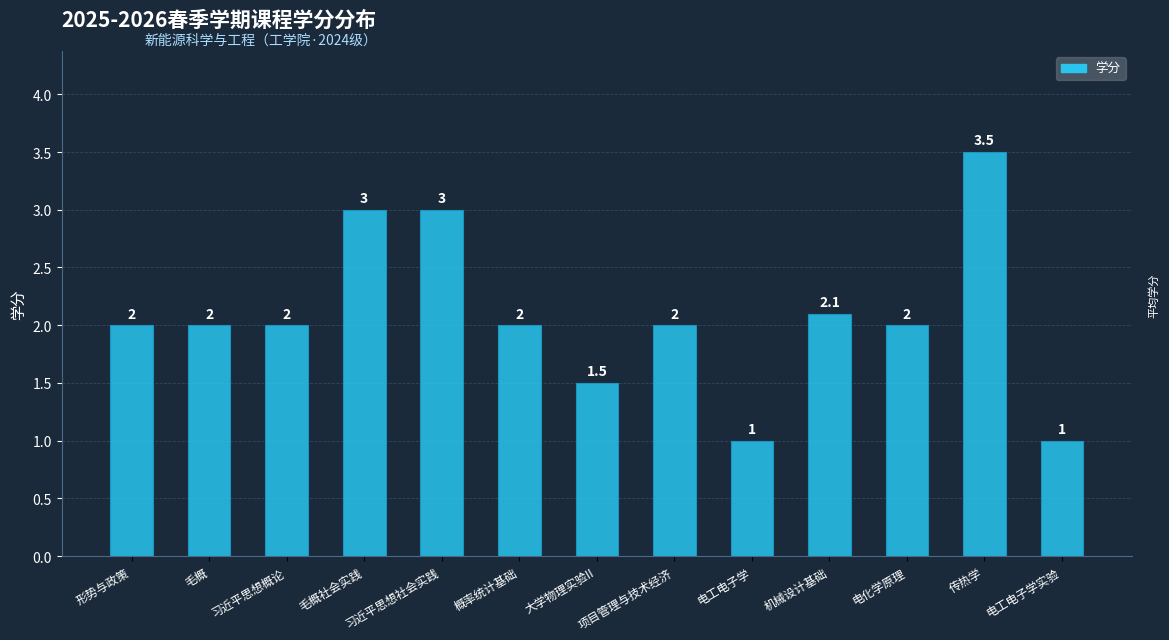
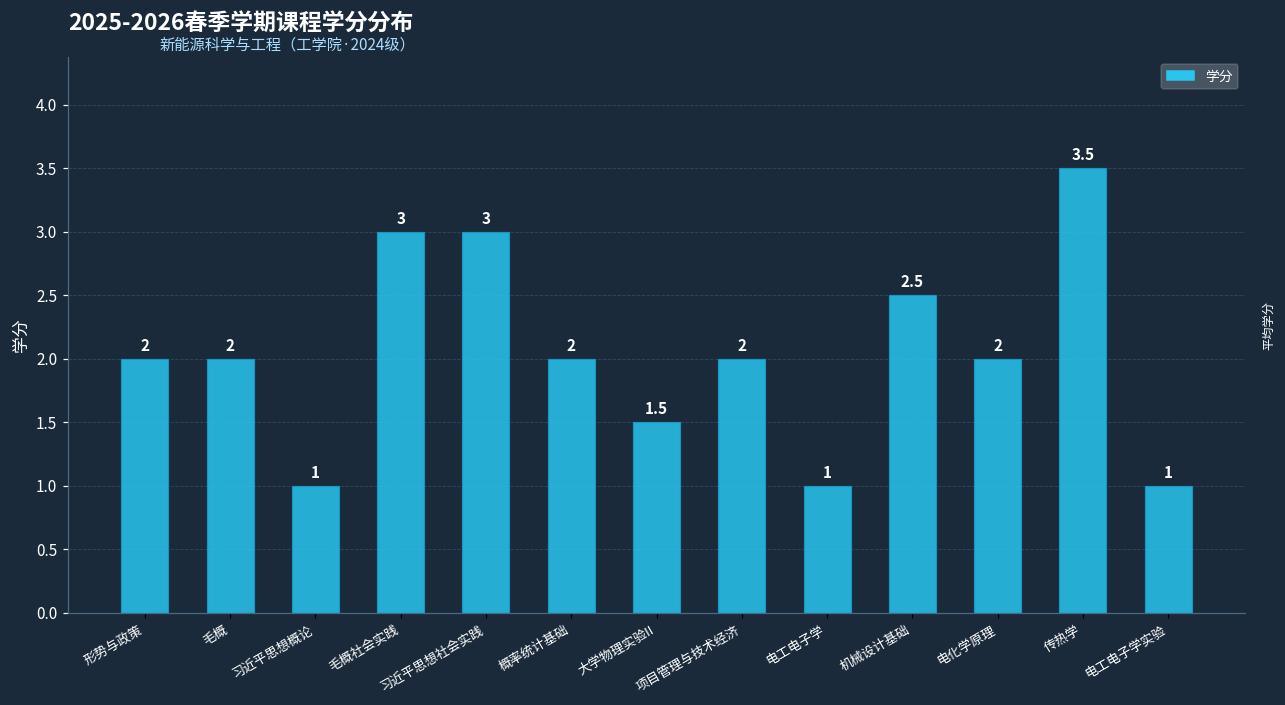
  {
    "形势与政策": 2,
    "毛概": 2,
-   "习近平思想概论": 2,
+   "习近平思想概论": 1,
    "毛概社会实践": 3,
    "习近平思想社会实践": 3,
    "概率统计基础": 2,
    "大学物理实验II": 1.5,
    "项目管理与技术经济": 2,
    "电工电子学": 1,
-   "机械设计基础": 2.1,
+   "机械设计基础": 2.5,
    "电化学原理": 2,
    "传热学": 3.5,
    "电工电子学实验": 1
  }
